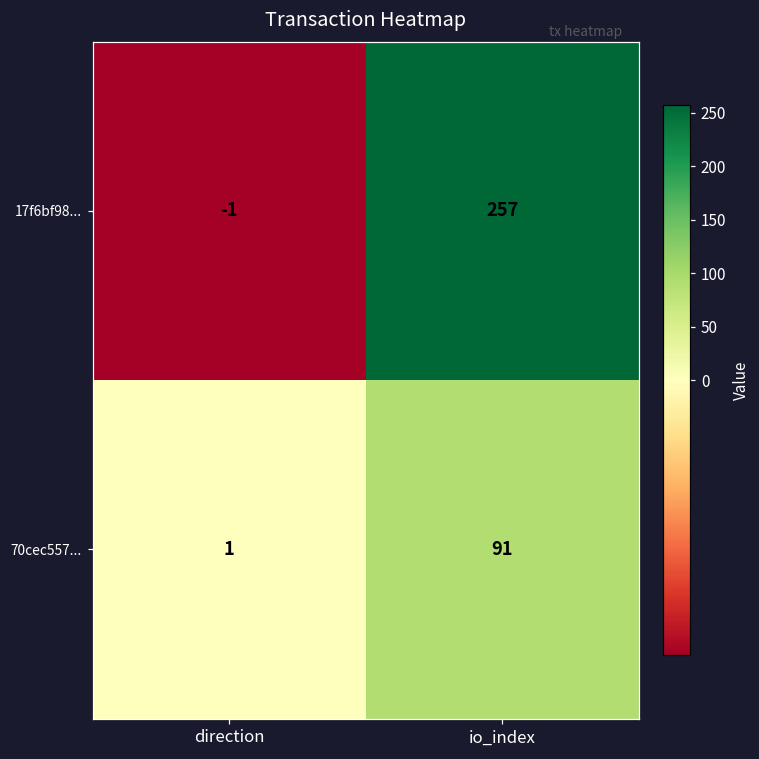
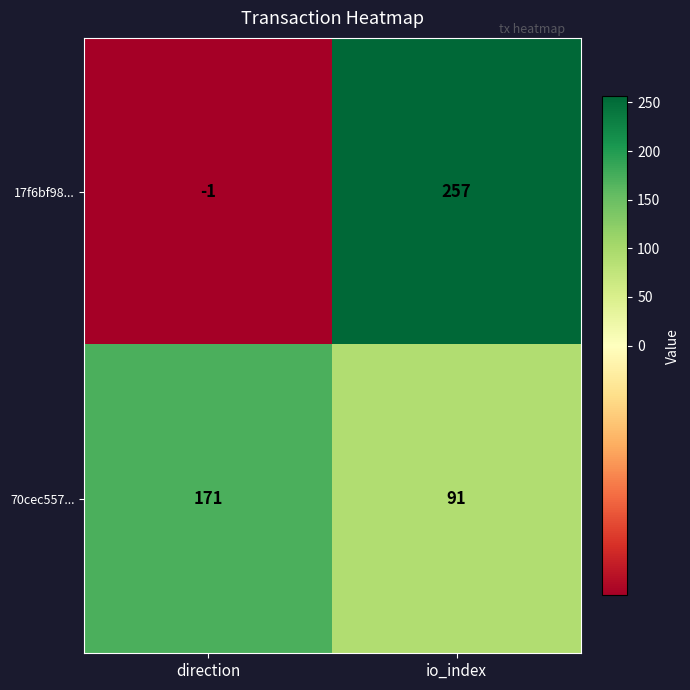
  {
    "17f6bf98...": {
      "direction": -1,
      "io_index": 257
    },
    "70cec557...": {
-     "direction": 1,
+     "direction": 171,
      "io_index": 91
    }
  }
